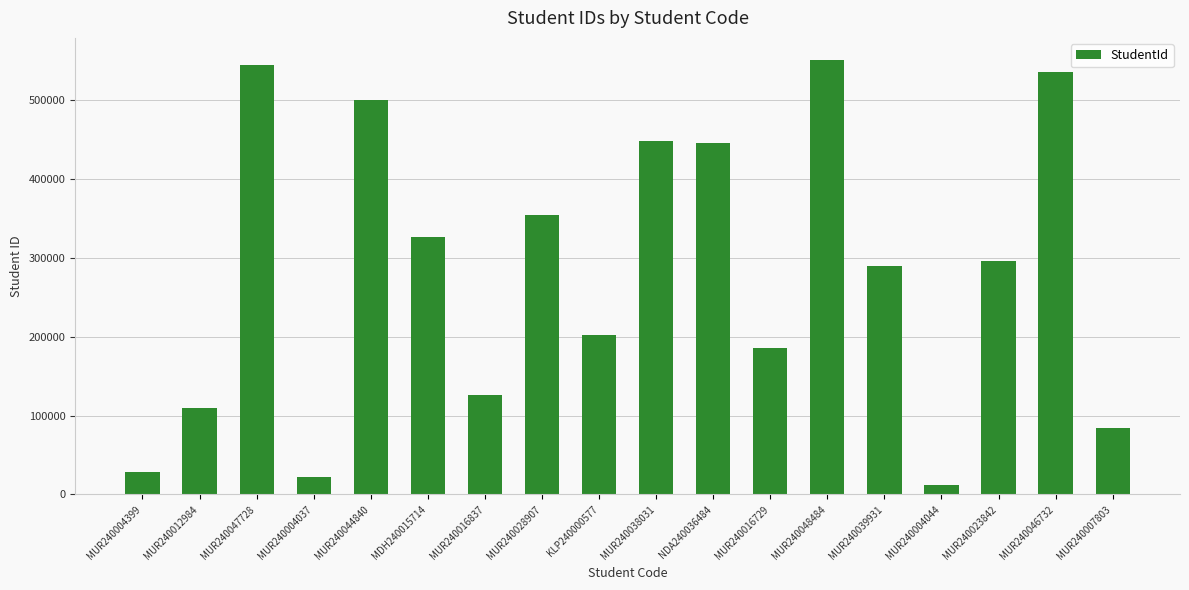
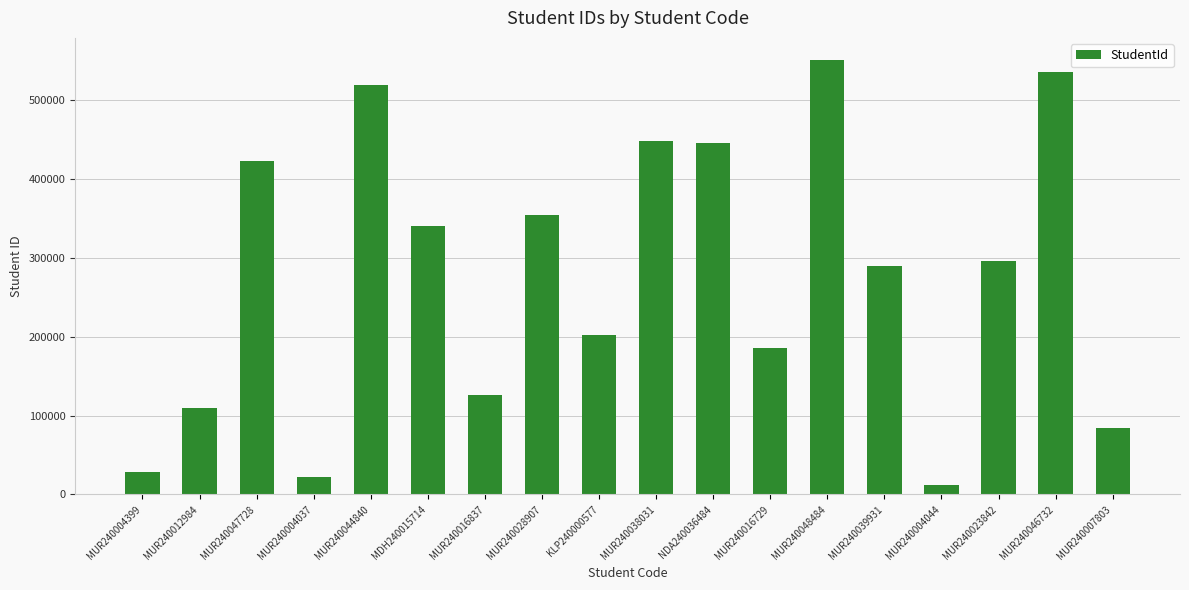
  {
    "MUR240004399": 30000,
    "MUR240012984": 110000,
-   "MUR240047728": 550000,
+   "MUR240047728": 420000,
    "MUR240004037": 20000,
-   "MUR240044840": 500000,
-   "MDH240015714": 330000,
+   "MUR240044840": 520000,
+   "MDH240015714": 340000,
    "MUR240016837": 130000,
    "MUR240028907": 350000,
    "KLP240000577": 200000,
    "MUR240038031": 450000,
    "NDA240036484": 450000,
    "MUR240016729": 190000,
    "MUR240048484": 550000,
    "MUR240039931": 290000,
    "MUR240004044": 10000,
    "MUR240023842": 300000,
    "MUR240046732": 540000,
    "MUR240007803": 80000
  }
